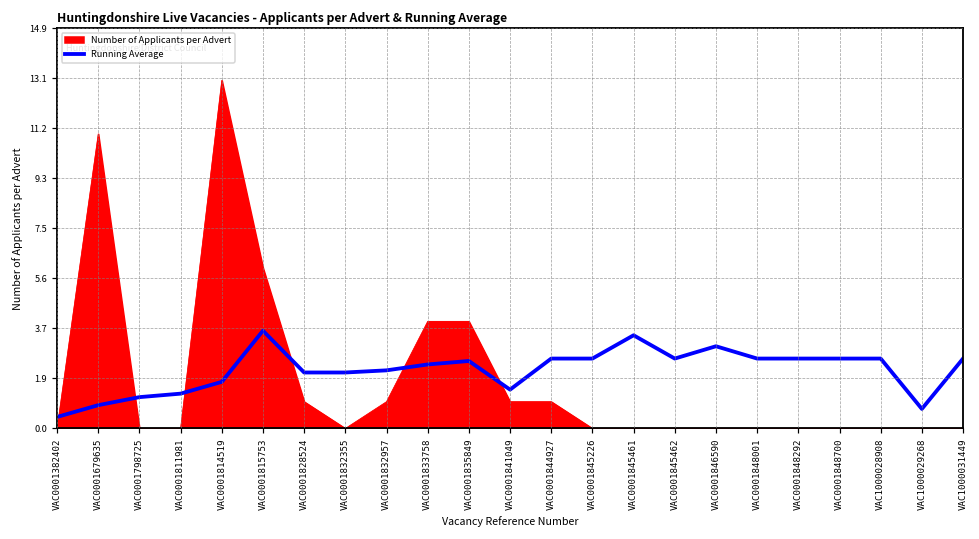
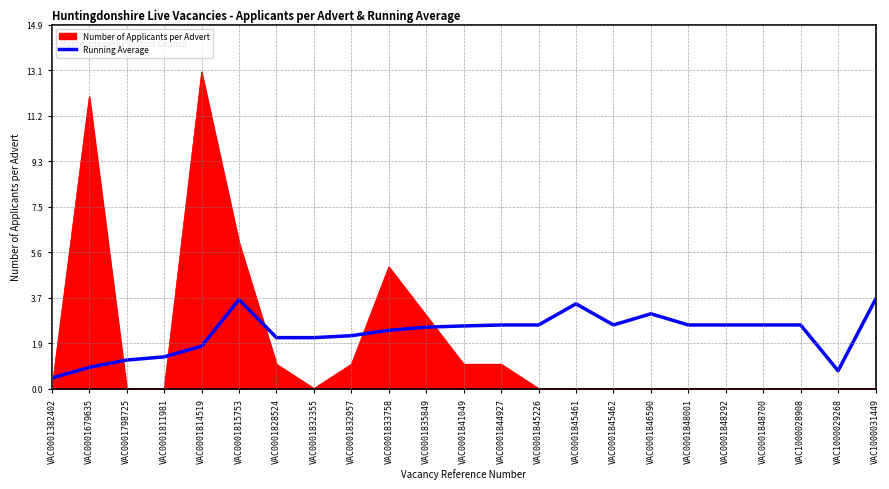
  {
    "Number of Applicants per Advert": {
      "VAC0001382402": 0,
-     "VAC0001679635": 11,
+     "VAC0001679635": 12,
      "VAC0001798725": 0,
      "VAC0001811981": 0,
      "VAC0001814519": 13,
      "VAC0001815753": 6,
      "VAC0001828524": 1,
      "VAC0001832355": 0,
      "VAC0001832957": 1,
-     "VAC0001833758": 4,
-     "VAC0001835849": 4,
+     "VAC0001833758": 5,
+     "VAC0001835849": 3,
      "VAC0001841049": 1,
      "VAC0001844927": 1,
      "VAC0001845226": 0,
      "VAC0001845461": 0,
      "VAC0001845462": 0,
      "VAC0001846590": 0,
      "VAC0001848001": 0,
      "VAC0001848292": 0,
      "VAC0001848700": 0,
      "VAC1000028908": 0,
      "VAC1000029268": 0,
      "VAC1000031449": 0
    },
    "Running Average": {
      "VAC0001382402": 0.4,
      "VAC0001679635": 0.9,
      "VAC0001798725": 1.2,
      "VAC0001811981": 1.3,
      "VAC0001814519": 1.7,
      "VAC0001815753": 3.7,
      "VAC0001828524": 2.1,
      "VAC0001832355": 2.1,
      "VAC0001832957": 2.2,
      "VAC0001833758": 2.4,
      "VAC0001835849": 2.5,
-     "VAC0001841049": 1.5,
+     "VAC0001841049": 2.6,
      "VAC0001844927": 2.6,
      "VAC0001845226": 2.6,
      "VAC0001845461": 3.5,
      "VAC0001845462": 2.6,
      "VAC0001846590": 3.1,
      "VAC0001848001": 2.6,
      "VAC0001848292": 2.6,
      "VAC0001848700": 2.6,
      "VAC1000028908": 2.6,
      "VAC1000029268": 0.7,
-     "VAC1000031449": 2.6
+     "VAC1000031449": 3.7
    }
  }
